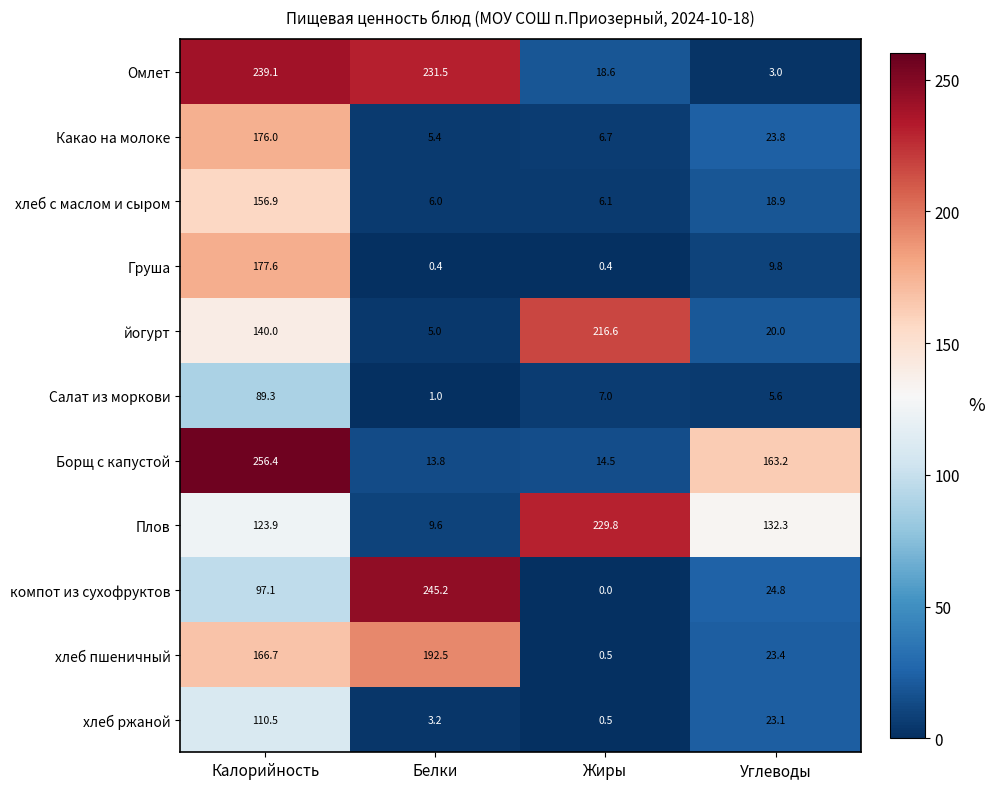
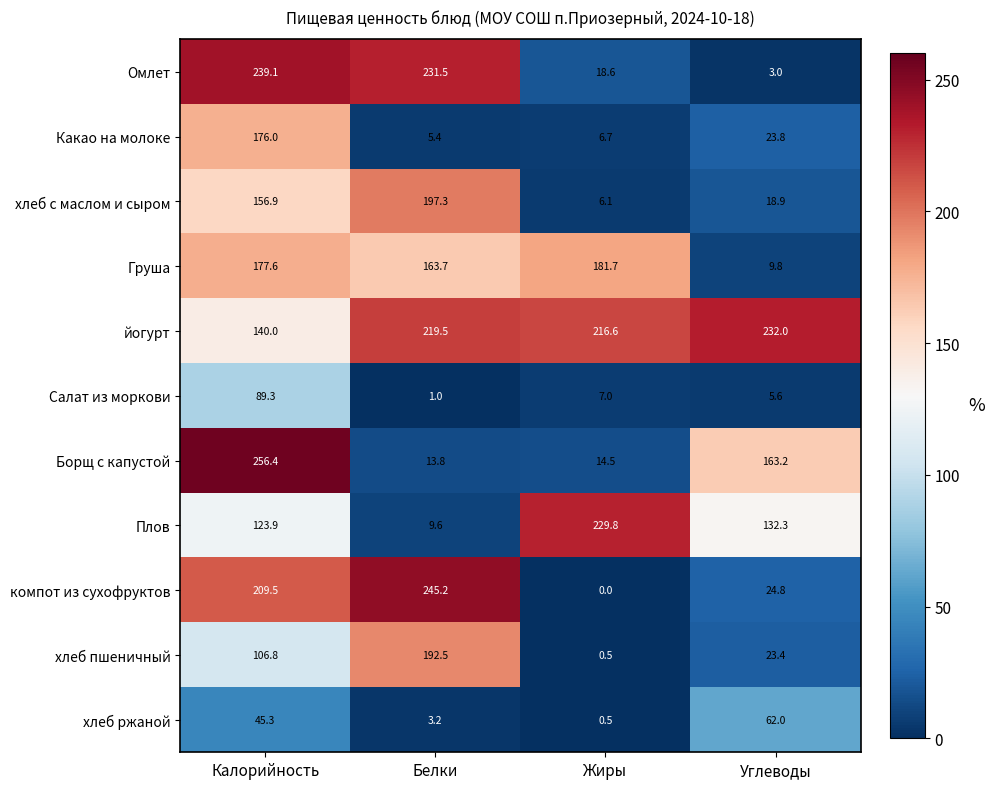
  {
    "Омлет": {
      "Калорийность": 239.1,
      "Белки": 231.5,
      "Жиры": 18.6,
      "Углеводы": 3.0
    },
    "Какао на молоке": {
      "Калорийность": 176.0,
      "Белки": 5.4,
      "Жиры": 6.7,
      "Углеводы": 23.8
    },
    "хлеб с маслом и сыром": {
      "Калорийность": 156.9,
-     "Белки": 6.0,
+     "Белки": 197.3,
      "Жиры": 6.1,
      "Углеводы": 18.9
    },
    "Груша": {
      "Калорийность": 177.6,
-     "Белки": 0.4,
-     "Жиры": 0.4,
+     "Белки": 163.7,
+     "Жиры": 181.7,
      "Углеводы": 9.8
    },
    "йогурт": {
      "Калорийность": 140.0,
-     "Белки": 5.0,
+     "Белки": 219.5,
      "Жиры": 216.6,
-     "Углеводы": 20.0
+     "Углеводы": 232.0
    },
    "Салат из моркови": {
      "Калорийность": 89.3,
      "Белки": 1.0,
      "Жиры": 7.0,
      "Углеводы": 5.6
    },
    "Борщ с капустой": {
      "Калорийность": 256.4,
      "Белки": 13.8,
      "Жиры": 14.5,
      "Углеводы": 163.2
    },
    "Плов": {
      "Калорийность": 123.9,
      "Белки": 9.6,
      "Жиры": 229.8,
      "Углеводы": 132.3
    },
    "компот из сухофруктов": {
-     "Калорийность": 97.1,
+     "Калорийность": 209.5,
      "Белки": 245.2,
      "Жиры": 0.0,
      "Углеводы": 24.8
    },
    "хлеб пшеничный": {
-     "Калорийность": 166.7,
+     "Калорийность": 106.8,
      "Белки": 192.5,
      "Жиры": 0.5,
      "Углеводы": 23.4
    },
    "хлеб ржаной": {
-     "Калорийность": 110.5,
+     "Калорийность": 45.3,
      "Белки": 3.2,
      "Жиры": 0.5,
-     "Углеводы": 23.1
+     "Углеводы": 62.0
    }
  }
